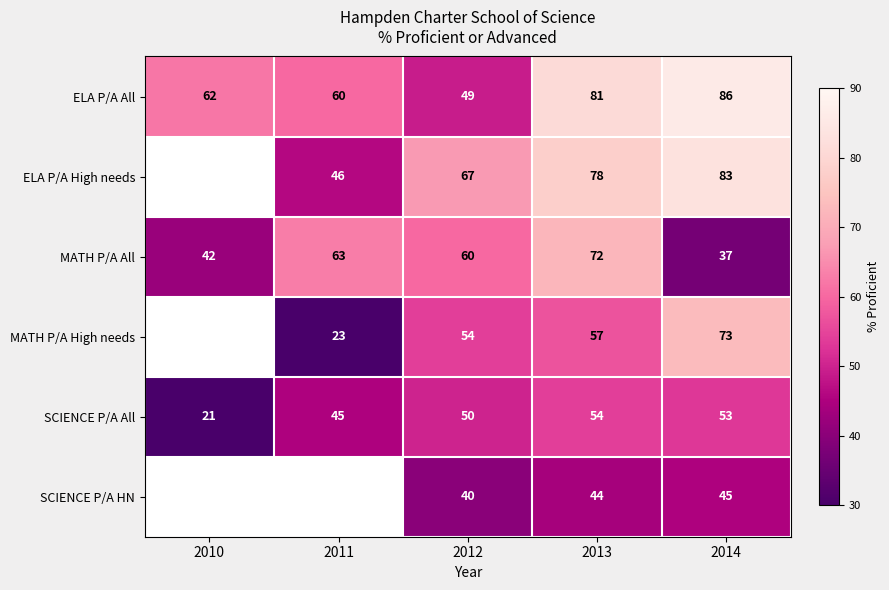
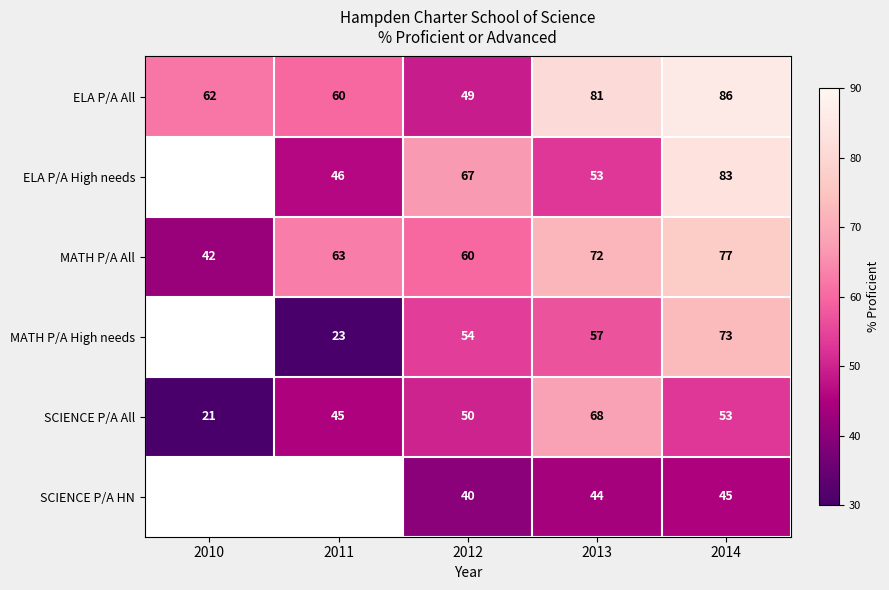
  {
    "ELA P/A All": {
      "2010": 62,
      "2011": 60,
      "2012": 49,
      "2013": 81,
      "2014": 86
    },
    "ELA P/A High needs": {
      "2011": 46,
      "2012": 67,
-     "2013": 78,
+     "2013": 53,
      "2014": 83
    },
    "MATH P/A All": {
      "2010": 42,
      "2011": 63,
      "2012": 60,
      "2013": 72,
-     "2014": 37
+     "2014": 77
    },
    "MATH P/A High needs": {
      "2011": 23,
      "2012": 54,
      "2013": 57,
      "2014": 73
    },
    "SCIENCE P/A All": {
      "2010": 21,
      "2011": 45,
      "2012": 50,
-     "2013": 54,
+     "2013": 68,
      "2014": 53
    },
    "SCIENCE P/A HN": {
      "2012": 40,
      "2013": 44,
      "2014": 45
    }
  }
